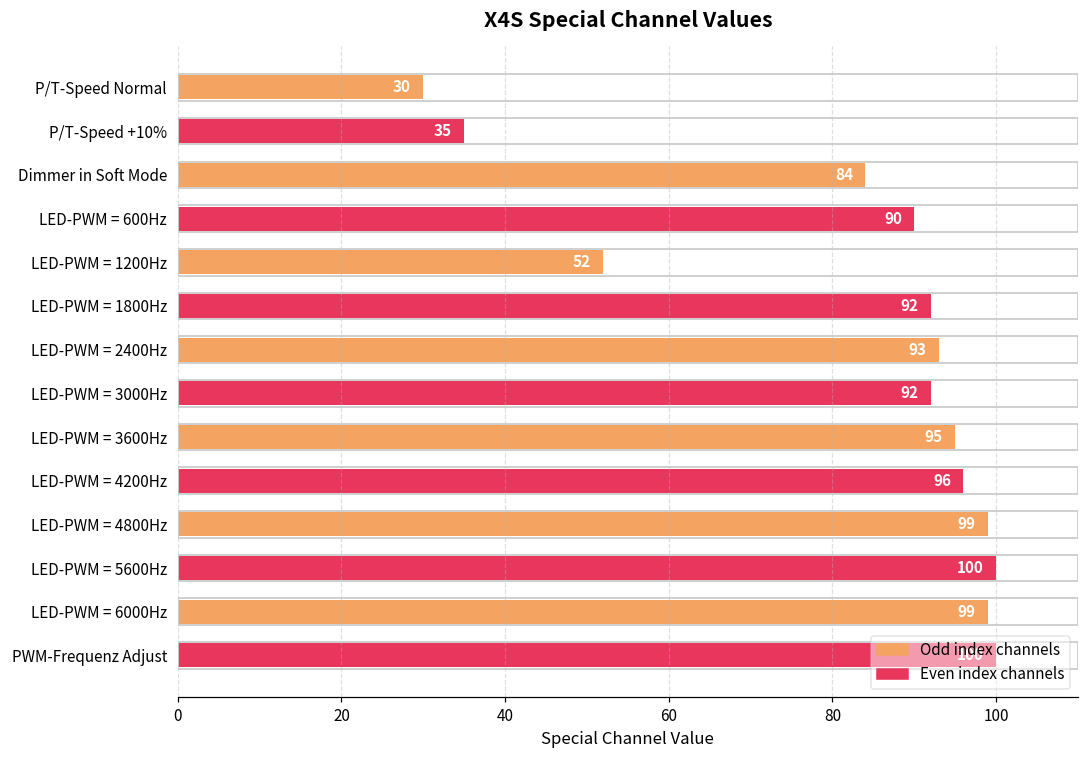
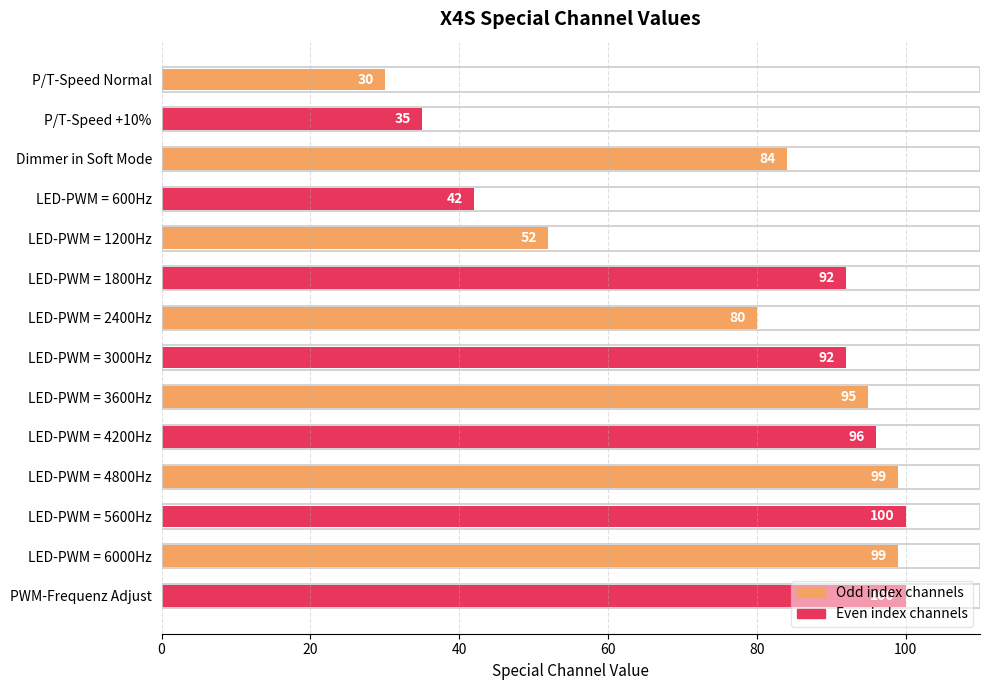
  {
    "P/T-Speed Normal": 30,
    "P/T-Speed +10%": 35,
    "Dimmer in Soft Mode": 84,
-   "LED-PWM = 600Hz": 90,
+   "LED-PWM = 600Hz": 42,
    "LED-PWM = 1200Hz": 52,
    "LED-PWM = 1800Hz": 92,
-   "LED-PWM = 2400Hz": 93,
+   "LED-PWM = 2400Hz": 80,
    "LED-PWM = 3000Hz": 92,
    "LED-PWM = 3600Hz": 95,
    "LED-PWM = 4200Hz": 96,
    "LED-PWM = 4800Hz": 99,
    "LED-PWM = 5600Hz": 100,
    "LED-PWM = 6000Hz": 99
  }
